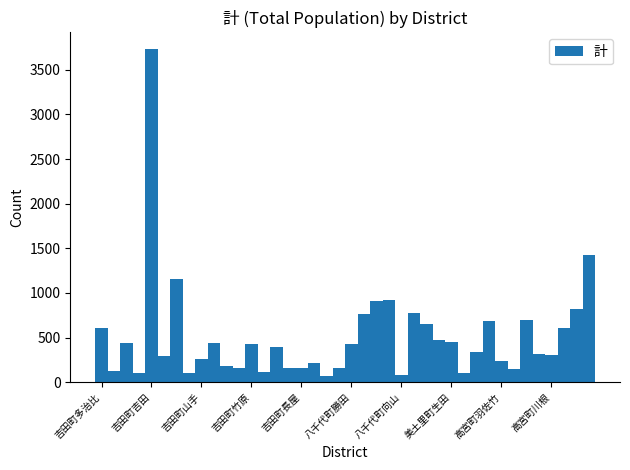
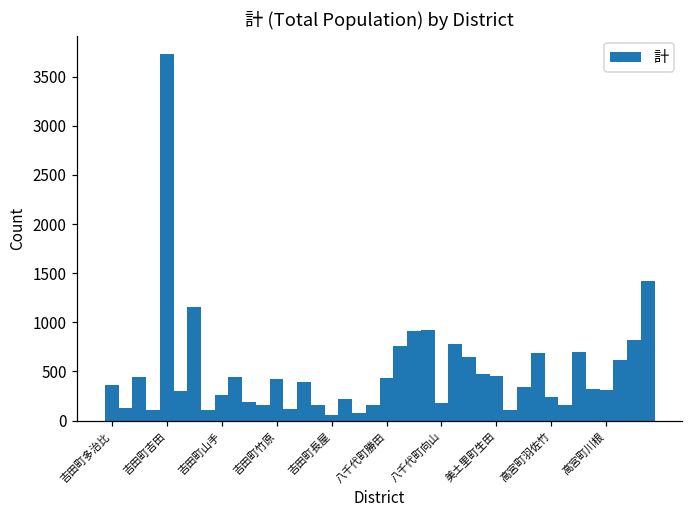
  {
-   "吉田町多治比": 600,
+   "吉田町多治比": 400,
    "吉田町吉田": 3700,
    "吉田町山手": 300,
    "吉田町竹原": 400,
-   "吉田町長屋": 200,
+   "吉田町長屋": 100,
    "八千代町勝田": 400,
-   "八千代町向山": 100,
+   "八千代町向山": 200,
    "美土里町生田": 500,
    "高宮町羽佐竹": 200,
    "高宮町川根": 300
  }
